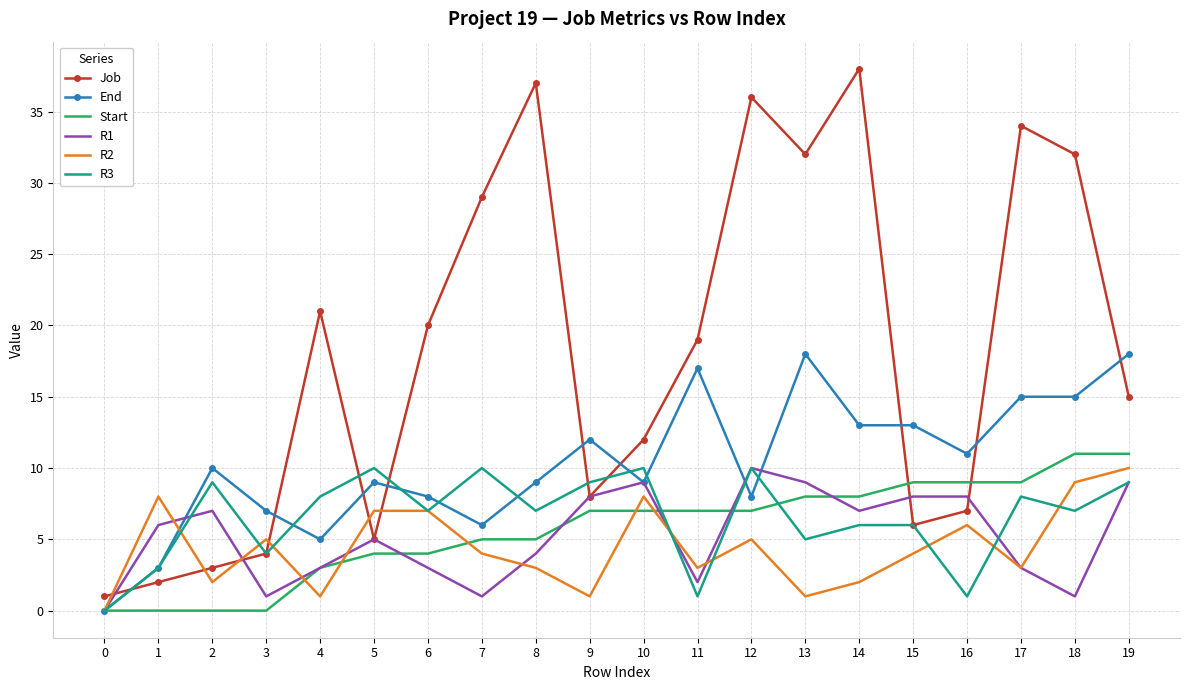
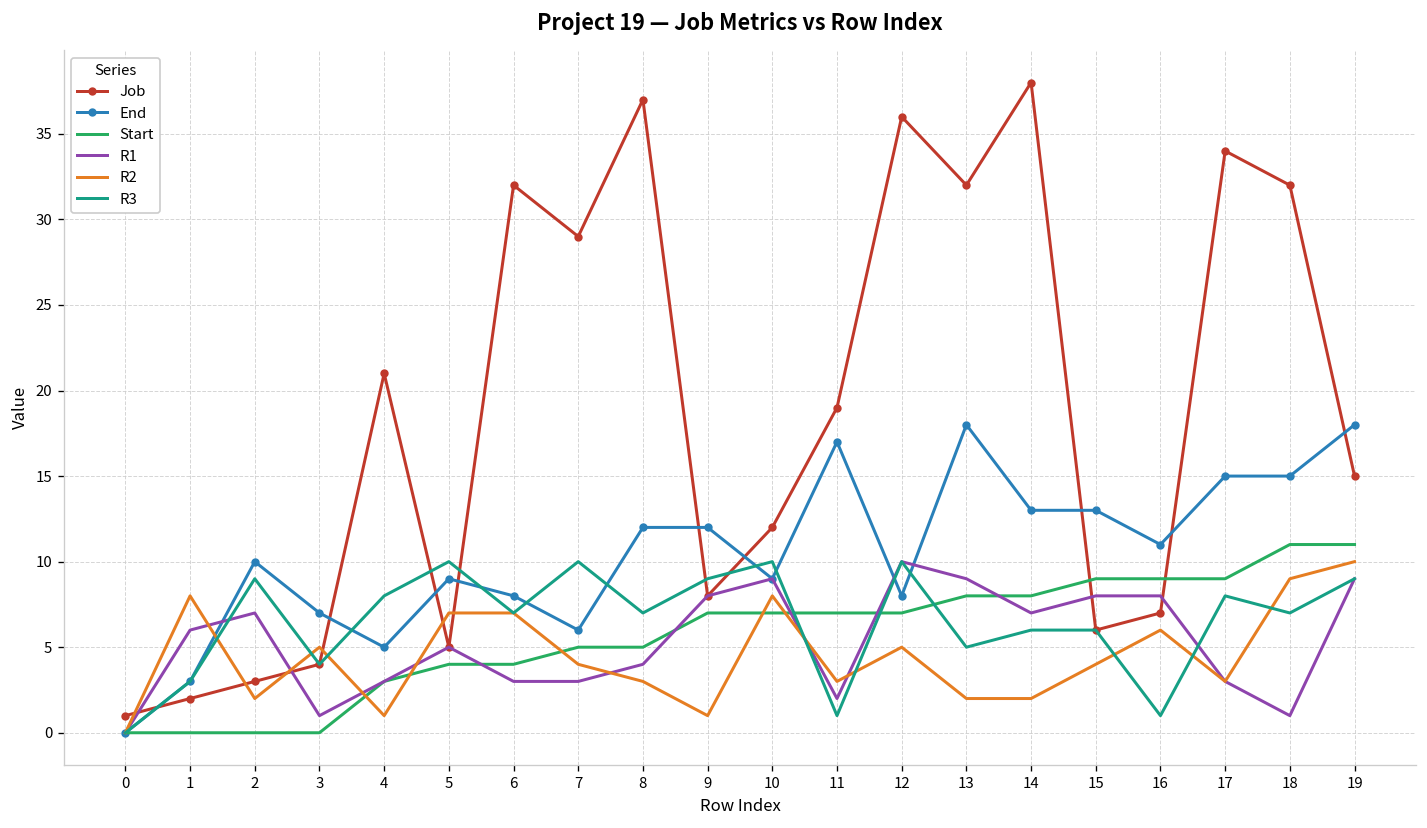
  {
    "Job": {
      "0": 1,
      "1": 2,
      "2": 3,
      "4": 21,
-     "6": 20,
+     "6": 32,
      "7": 29,
      "8": 37,
      "10": 12,
      "11": 19,
      "12": 36,
      "13": 32,
      "14": 38,
      "16": 7,
      "17": 34,
      "18": 32,
      "19": 15
    },
    "End": {
      "2": 10,
      "3": 7,
      "4": 5,
      "5": 9,
      "6": 8,
      "7": 6,
-     "8": 9,
+     "8": 12,
      "9": 12,
      "11": 17,
      "12": 8,
      "13": 18,
      "14": 13,
      "15": 13,
      "16": 11,
      "17": 15,
      "18": 15,
      "19": 18
    },
    "R1": {
      "1": 6,
      "2": 7,
      "3": 1,
      "6": 3,
-     "7": 1,
+     "7": 3,
      "8": 4,
      "11": 2,
      "13": 9,
      "14": 7,
      "15": 8,
      "16": 8,
      "18": 1
    },
    "R2": {
      "1": 8,
      "2": 2,
      "3": 5,
      "4": 1,
      "5": 7,
      "7": 4,
      "8": 3,
      "9": 1,
      "10": 8,
      "11": 3,
      "12": 5,
-     "13": 1,
+     "13": 2,
      "14": 2,
      "15": 4,
      "16": 6,
      "18": 9,
      "19": 10
    }
  }
